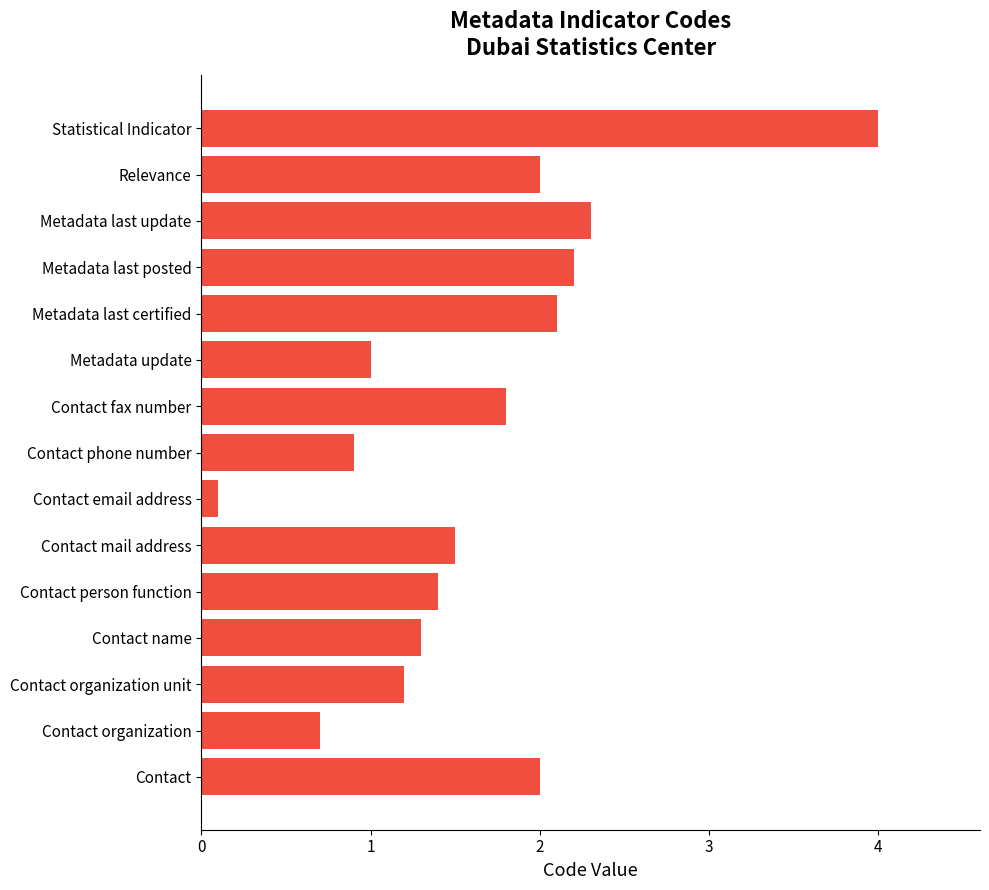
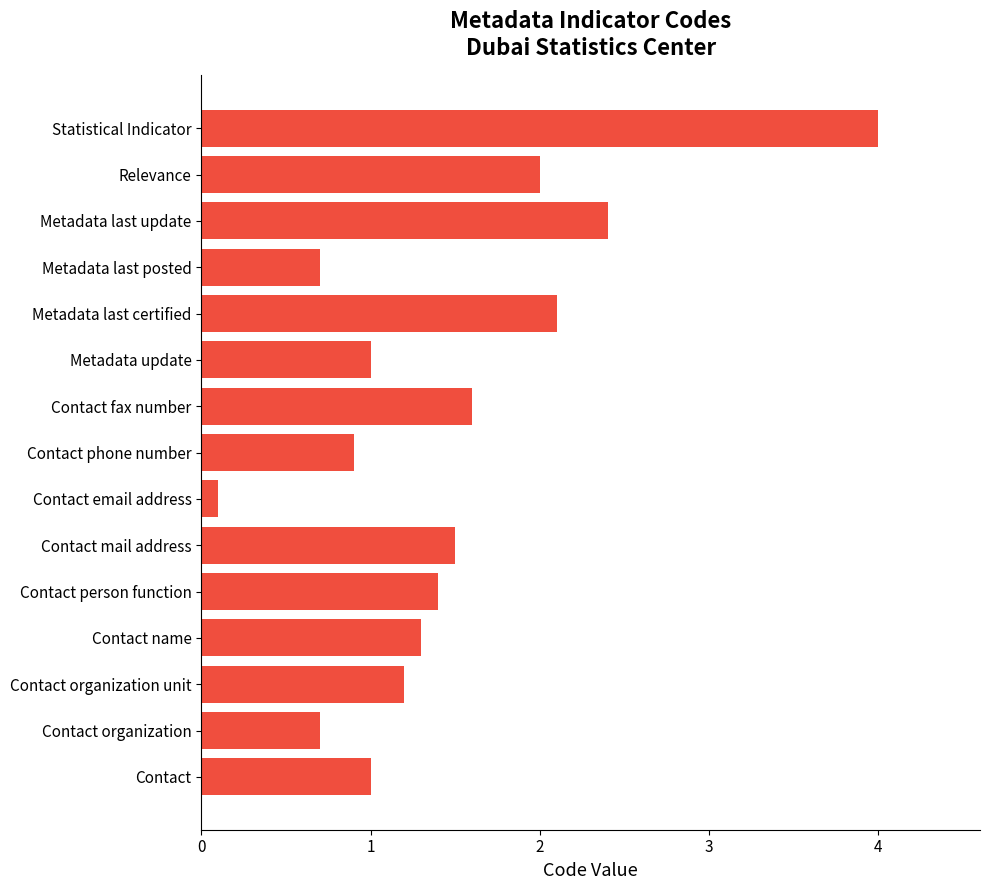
  {
    "Statistical Indicator": 4.0,
    "Relevance": 2.0,
-   "Metadata last update": 2.3,
-   "Metadata last posted": 2.2,
+   "Metadata last update": 2.4,
+   "Metadata last posted": 0.7,
    "Metadata last certified": 2.1,
    "Metadata update": 1.0,
-   "Contact fax number": 1.8,
+   "Contact fax number": 1.6,
    "Contact phone number": 0.9,
    "Contact email address": 0.1,
    "Contact mail address": 1.5,
    "Contact person function": 1.4,
    "Contact name": 1.3,
    "Contact organization unit": 1.2,
    "Contact organization": 0.7,
-   "Contact": 2
+   "Contact": 1
  }
